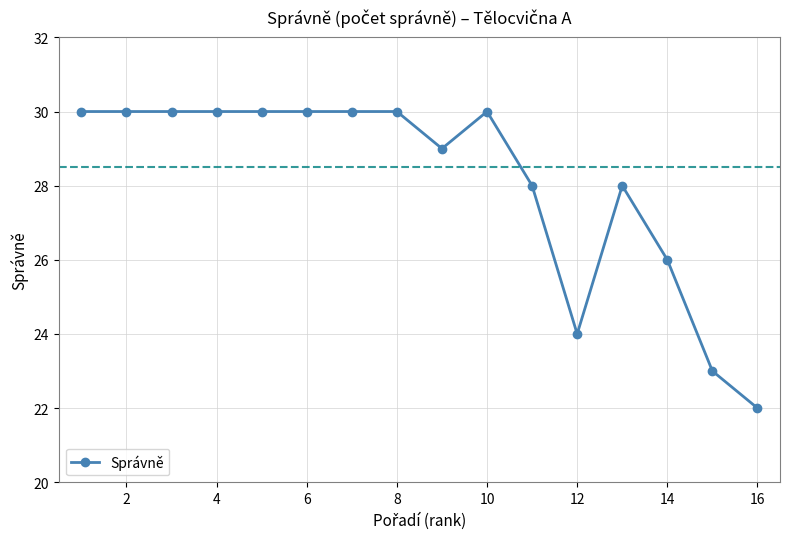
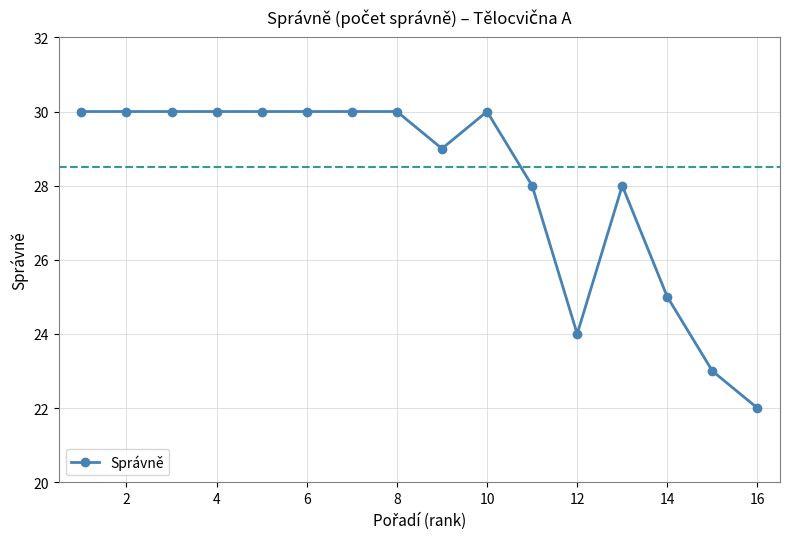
  {
    "2": 30,
    "4": 30,
    "6": 30,
    "8": 30,
    "10": 30,
    "12": 24,
-   "14": 26,
+   "14": 25,
    "16": 22
  }
